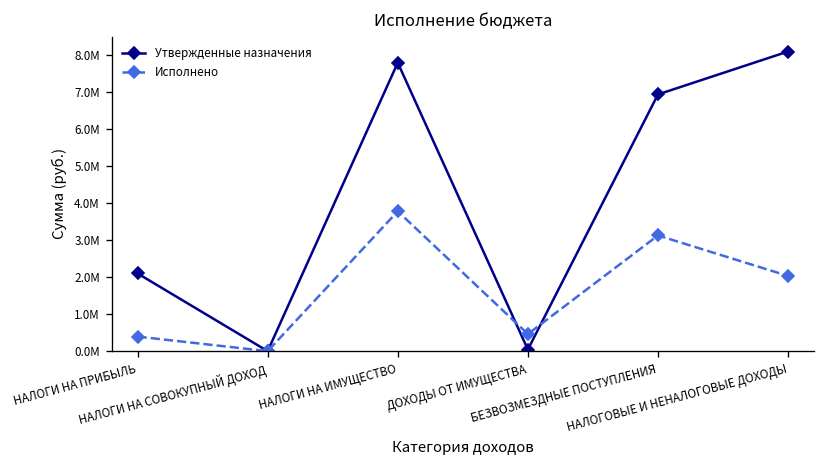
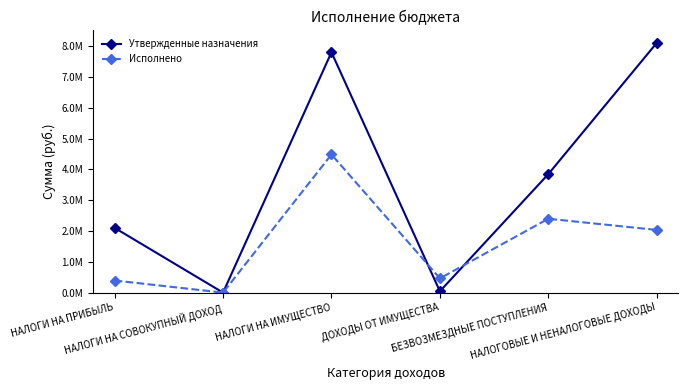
  {
    "Утвержденные назначения": {
      "НАЛОГИ НА ПРИБЫЛЬ": 2100000,
      "НАЛОГИ НА ИМУЩЕСТВО": 7800000,
      "ДОХОДЫ ОТ ИМУЩЕСТВА": 0,
-     "БЕЗВОЗМЕЗДНЫЕ ПОСТУПЛЕНИЯ": 6900000,
+     "БЕЗВОЗМЕЗДНЫЕ ПОСТУПЛЕНИЯ": 3800000,
      "НАЛОГОВЫЕ И НЕНАЛОГОВЫЕ ДОХОДЫ": 8100000
    },
    "Исполнено": {
      "НАЛОГИ НА ПРИБЫЛЬ": 400000,
-     "НАЛОГИ НА ИМУЩЕСТВО": 3800000,
+     "НАЛОГИ НА ИМУЩЕСТВО": 4500000,
      "ДОХОДЫ ОТ ИМУЩЕСТВА": 500000,
-     "БЕЗВОЗМЕЗДНЫЕ ПОСТУПЛЕНИЯ": 3100000,
+     "БЕЗВОЗМЕЗДНЫЕ ПОСТУПЛЕНИЯ": 2400000,
      "НАЛОГОВЫЕ И НЕНАЛОГОВЫЕ ДОХОДЫ": 2000000
    }
  }
